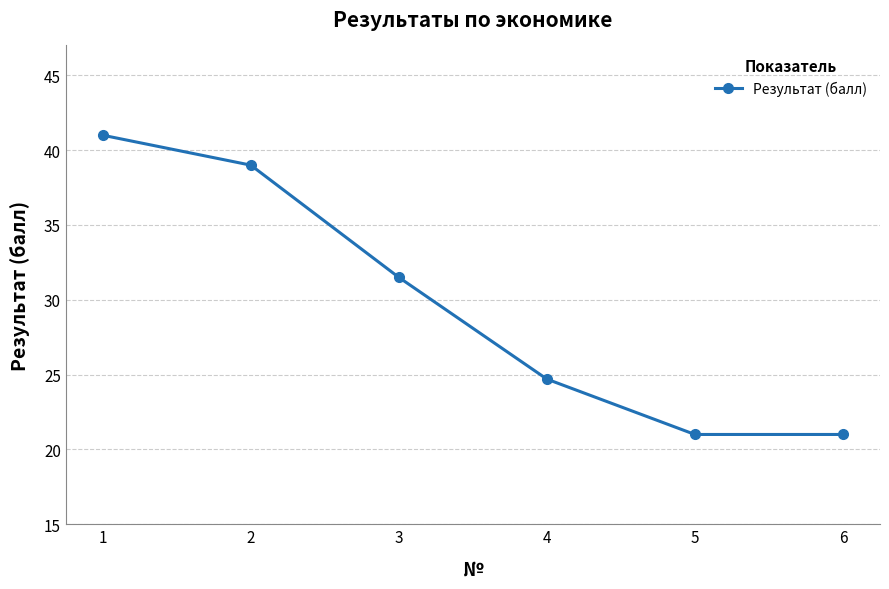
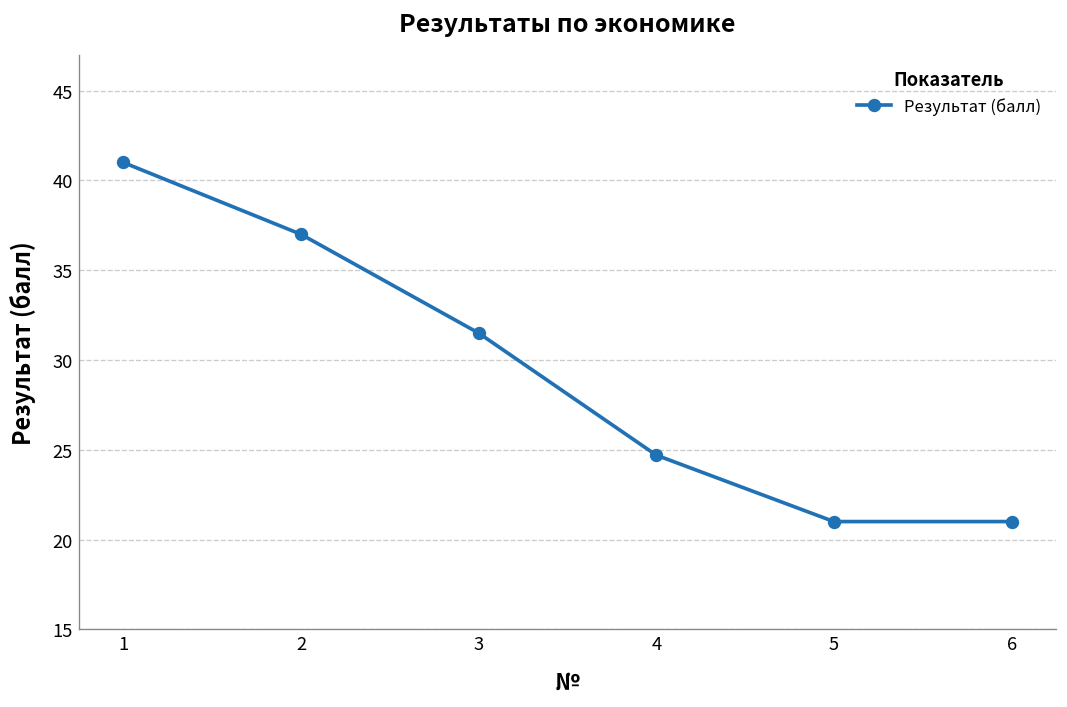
  {
    "1": 41,
-   "2": 39,
+   "2": 37,
    "3": 31.5,
    "4": 24.7,
    "5": 21,
    "6": 21
  }
